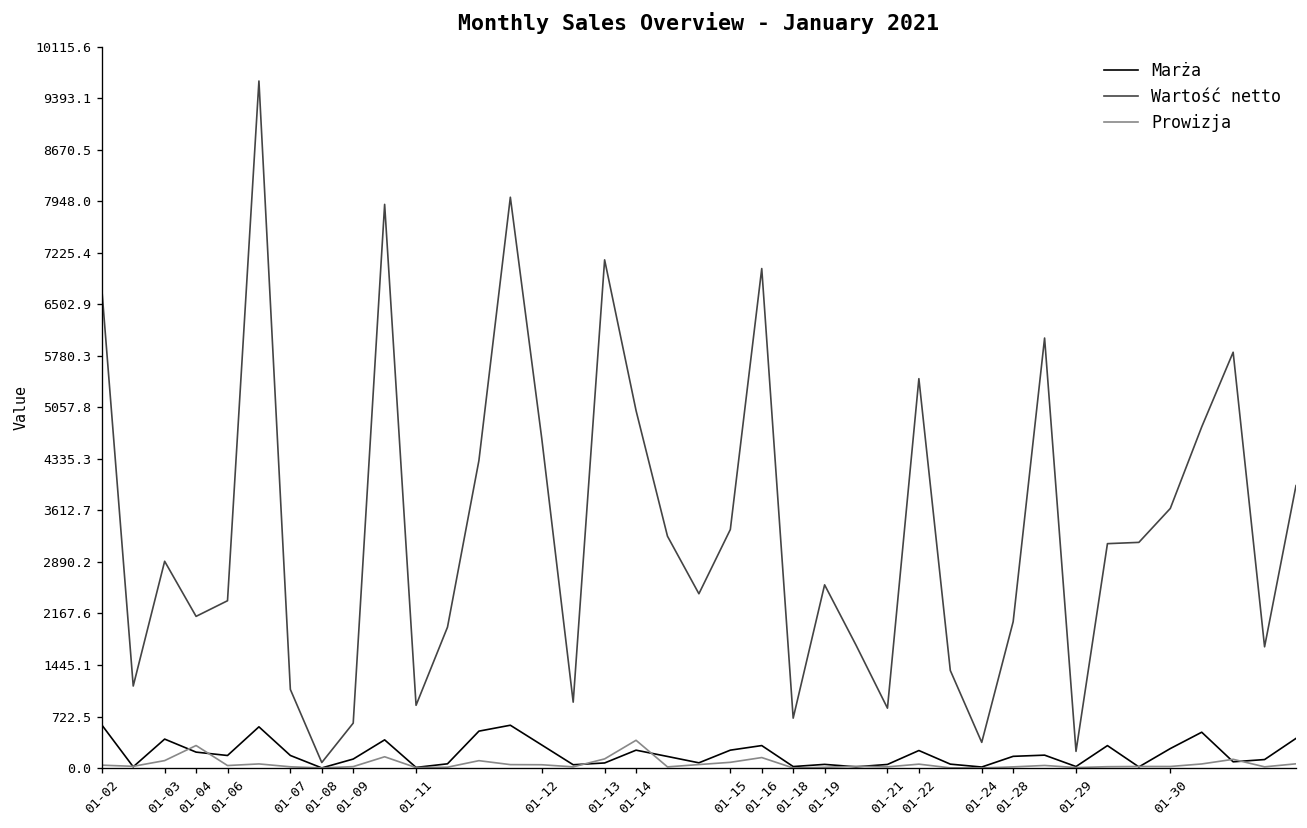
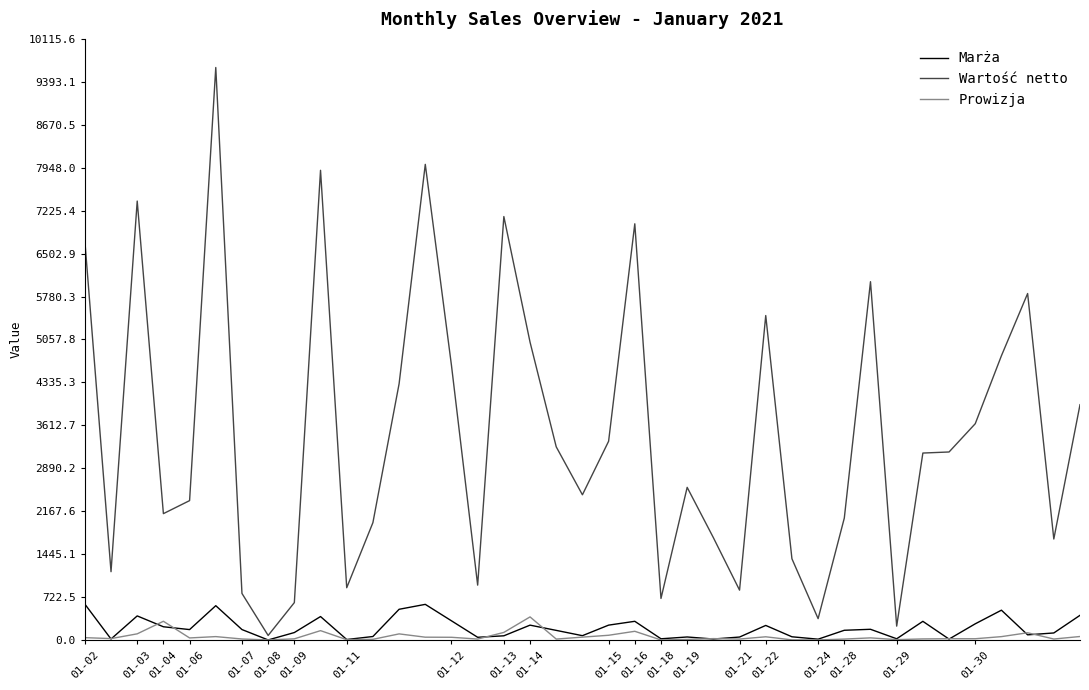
  {
    "Marża": {
      "01-02": 600,
      "01-03": 400,
      "01-04": 200,
      "01-06": 200,
      "01-07": 200,
      "01-09": 100,
      "01-12": 300,
      "01-13": 100,
      "01-14": 300,
      "01-15": 300,
      "01-16": 300,
      "01-22": 200,
      "01-28": 200,
      "01-30": 300
    },
    "Wartość netto": {
      "01-02": 6700,
-     "01-03": 2900,
+     "01-03": 7400,
      "01-04": 2100,
      "01-06": 2300,
-     "01-07": 1100,
+     "01-07": 800,
      "01-08": 100,
      "01-09": 600,
      "01-11": 900,
      "01-12": 4600,
      "01-13": 7100,
      "01-14": 5000,
      "01-15": 3300,
      "01-16": 7000,
      "01-18": 700,
      "01-19": 2600,
      "01-21": 800,
      "01-22": 5500,
      "01-24": 400,
      "01-28": 2100,
      "01-29": 200,
      "01-30": 3600
    },
    "Prowizja": {
      "01-02": 0,
      "01-03": 100,
      "01-04": 300,
      "01-06": 0,
      "01-07": 0,
      "01-09": 0,
      "01-12": 0,
      "01-13": 100,
      "01-14": 400,
      "01-15": 100,
      "01-16": 100,
      "01-22": 100,
      "01-28": 0,
      "01-30": 0
    }
  }
